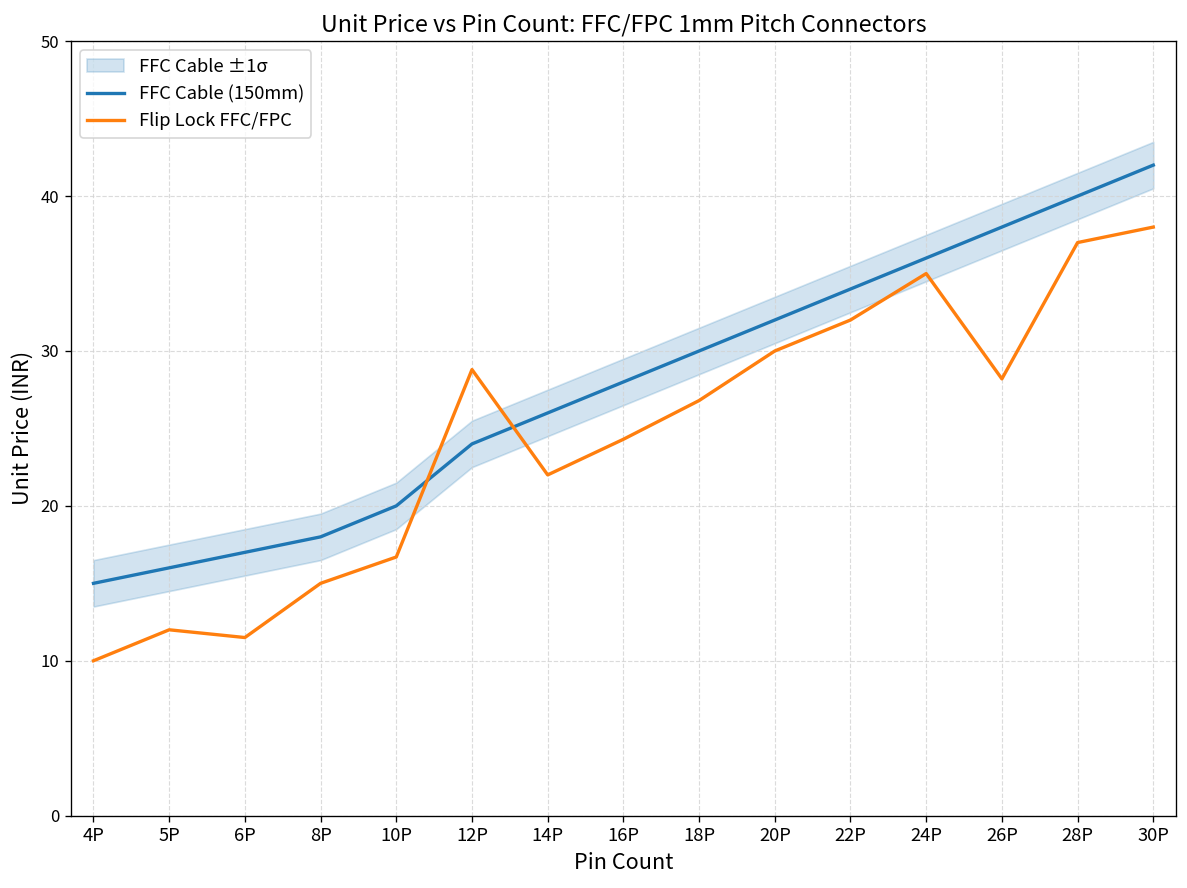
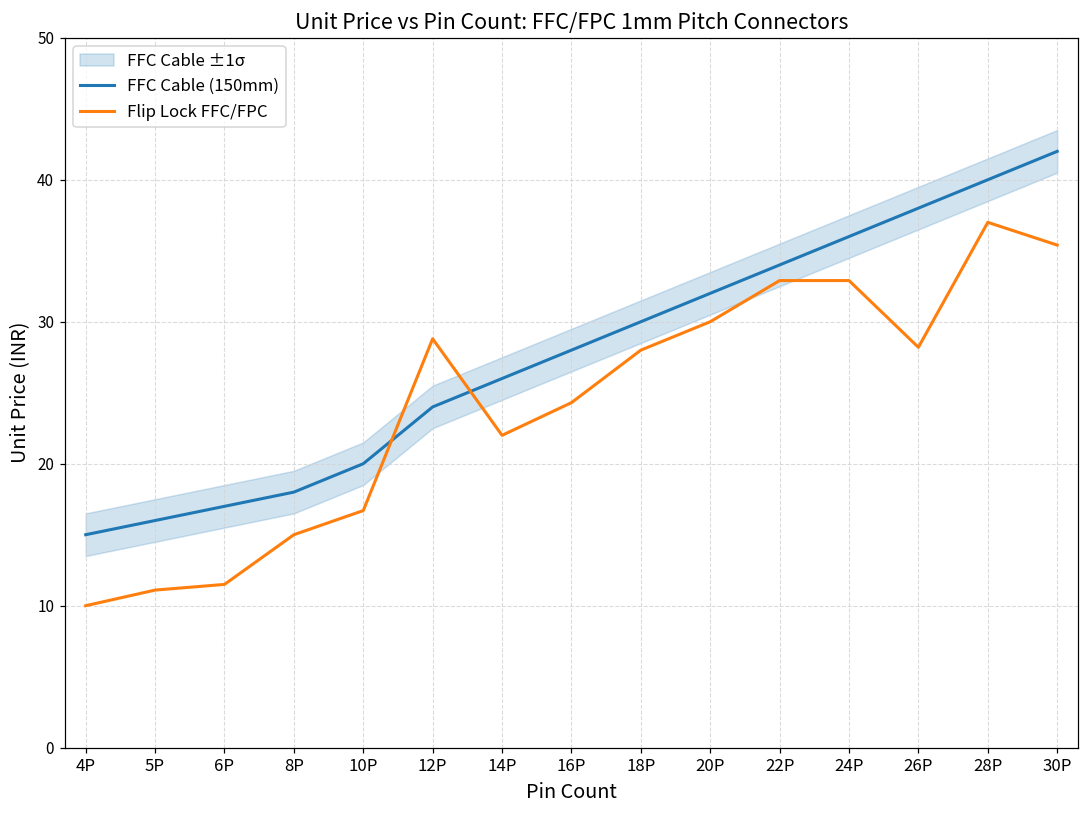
  {
    "Flip Lock FFC/FPC": {
      "4P": 10.0,
-     "5P": 12.0,
+     "5P": 11.1,
      "6P": 11.5,
      "8P": 15.0,
      "10P": 16.7,
      "12P": 28.8,
      "14P": 22.0,
      "16P": 24.3,
-     "18P": 26.8,
+     "18P": 28.0,
      "20P": 30.0,
-     "22P": 32.0,
-     "24P": 35.0,
+     "22P": 32.9,
+     "24P": 32.9,
      "26P": 28.2,
      "28P": 37.0,
-     "30P": 38.0
+     "30P": 35.4
    }
  }
